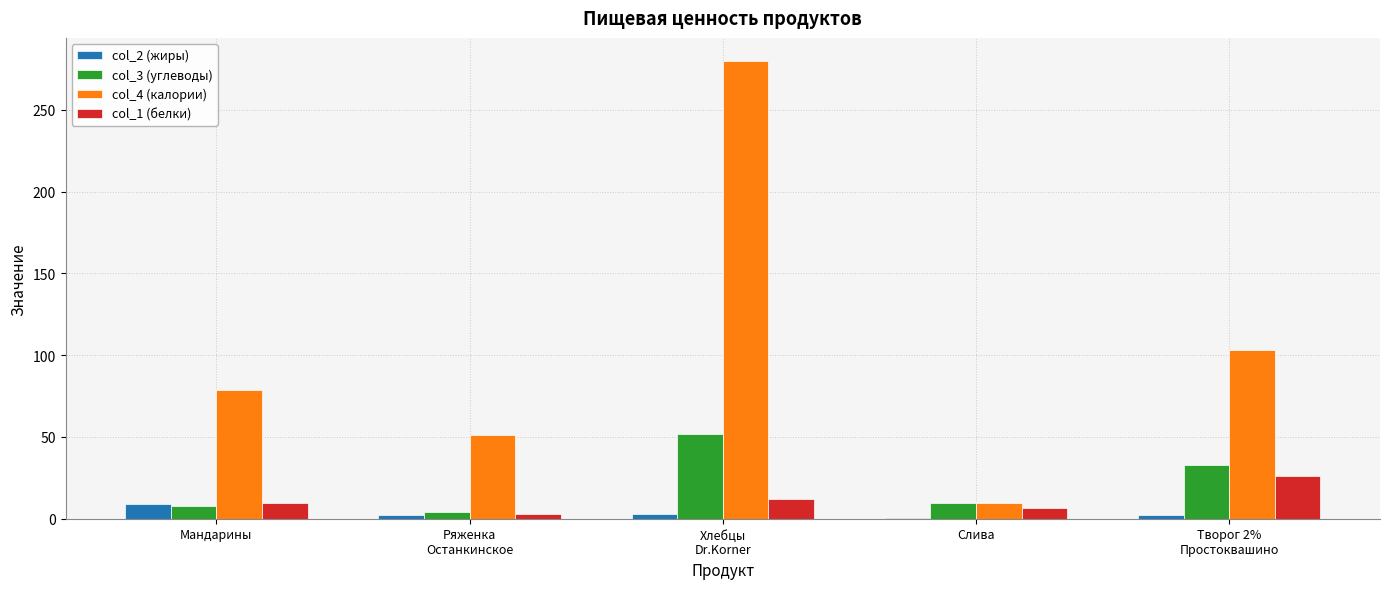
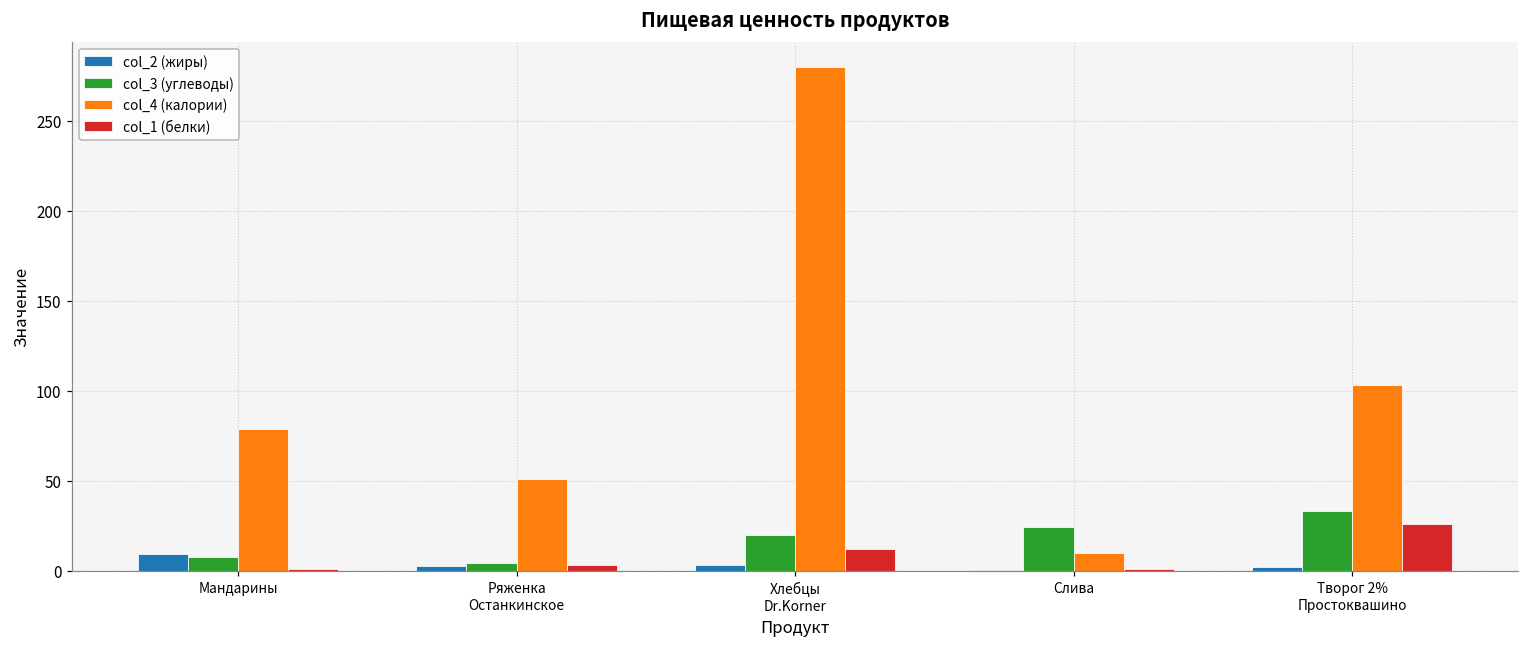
  {
    "col_2 (жиры)": {
      "Мандарины": 9,
      "Ряженка Останкинское": 3,
      "Хлебцы Dr.Korner": 3,
      "Творог 2% Простоквашино": 2
    },
    "col_3 (углеводы)": {
      "Мандарины": 8,
      "Ряженка Останкинское": 4,
-     "Хлебцы Dr.Korner": 52,
-     "Слива": 10,
+     "Хлебцы Dr.Korner": 20,
+     "Слива": 24,
      "Творог 2% Простоквашино": 33
    },
    "col_4 (калории)": {
      "Мандарины": 79,
      "Ряженка Останкинское": 51,
      "Хлебцы Dr.Korner": 280,
      "Слива": 10,
      "Творог 2% Простоквашино": 103
    },
    "col_1 (белки)": {
-     "Мандарины": 10,
+     "Мандарины": 1,
      "Ряженка Останкинское": 3,
      "Хлебцы Dr.Korner": 12,
-     "Слива": 7,
+     "Слива": 1,
      "Творог 2% Простоквашино": 26
    }
  }
